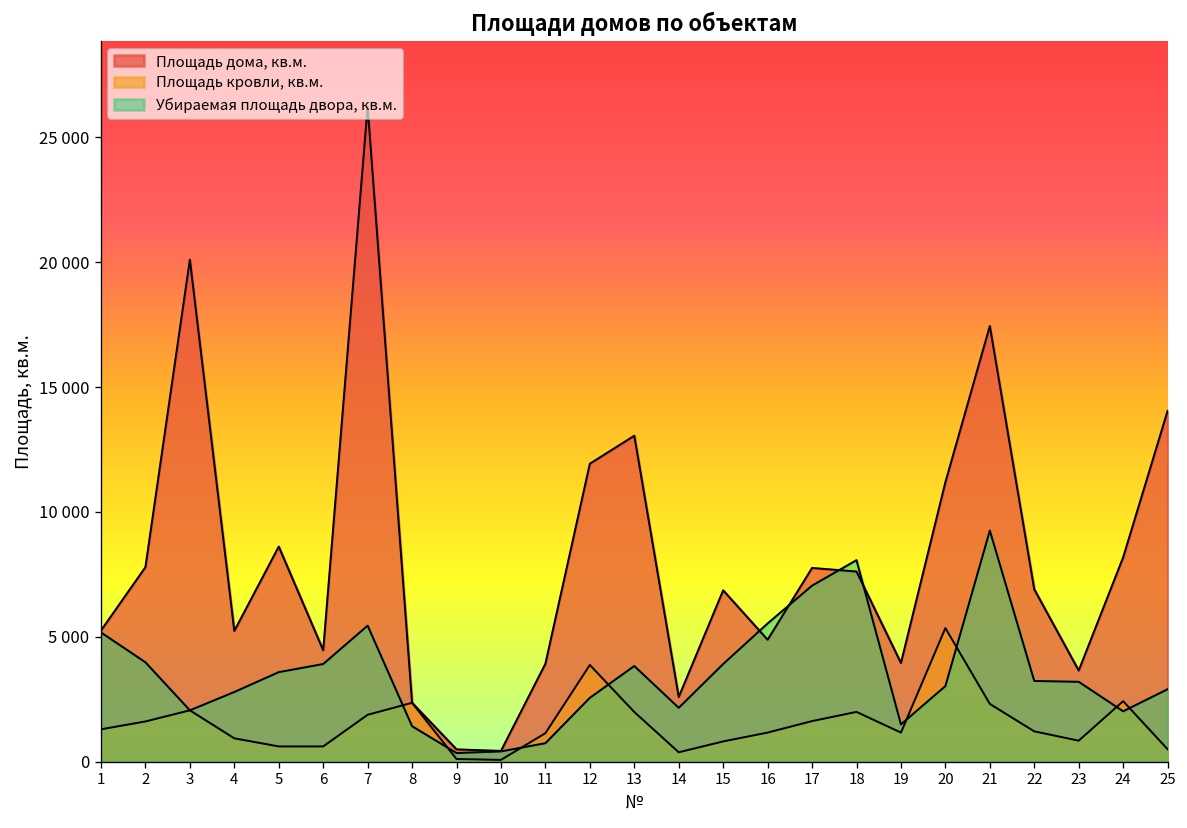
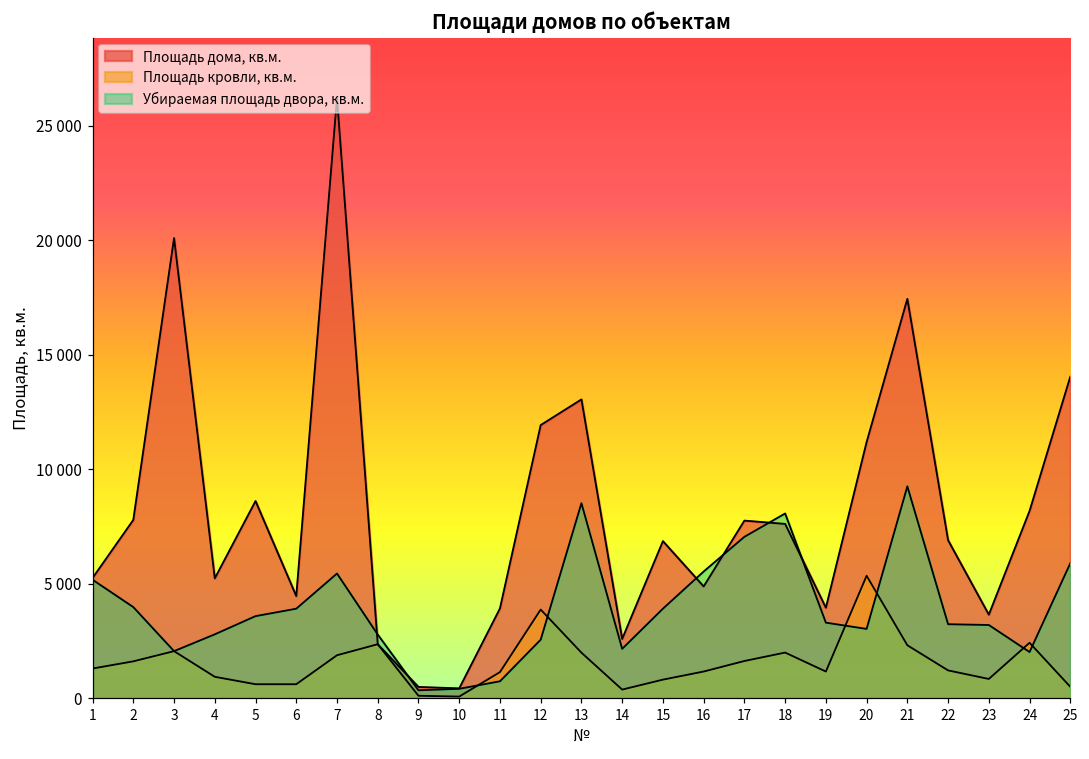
  {
    "Площадь дома, кв.м.": {
      "2": 7800,
      "3": 20100,
      "4": 5200,
      "5": 8600,
      "6": 4500,
      "9": 500,
      "11": 3900,
      "12": 11900,
      "13": 13100,
      "14": 2600,
      "15": 6900,
      "16": 4900,
      "17": 7800,
      "18": 7600,
      "19": 4000,
      "20": 11200,
      "21": 17400,
      "22": 6900,
      "23": 3600,
      "24": 8200,
      "25": 14000
    },
    "Площадь кровли, кв.м.": {
      "1": 1300,
      "2": 1600,
      "4": 900,
      "5": 600,
      "6": 600,
      "7": 1900,
      "9": 100,
      "10": 100,
      "11": 1100,
      "12": 3900,
      "13": 2000,
      "14": 400,
      "15": 800,
      "16": 1200,
      "17": 1600,
      "18": 2000,
      "19": 1200,
      "20": 5300,
      "21": 2300,
      "22": 1200,
      "23": 800,
      "24": 2400,
      "25": 500
    },
    "Убираемая площадь двора, кв.м.": {
      "2": 4000,
      "4": 2800,
      "5": 3600,
      "6": 3900,
      "7": 5400,
-     "8": 1400,
+     "8": 2800,
      "9": 300,
      "11": 700,
      "12": 2600,
-     "13": 3800,
+     "13": 8500,
      "14": 2200,
      "15": 3900,
      "16": 5500,
      "17": 7100,
      "18": 8100,
-     "19": 1500,
+     "19": 3300,
      "20": 3000,
      "21": 9300,
      "22": 3200,
      "23": 3200,
      "24": 2000,
-     "25": 2900
+     "25": 5900
    }
  }
